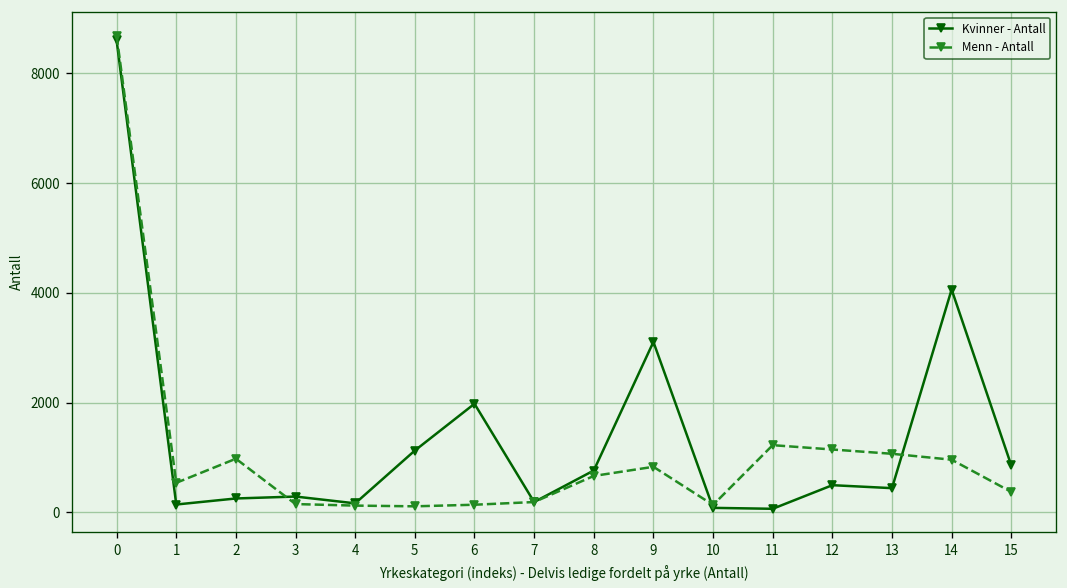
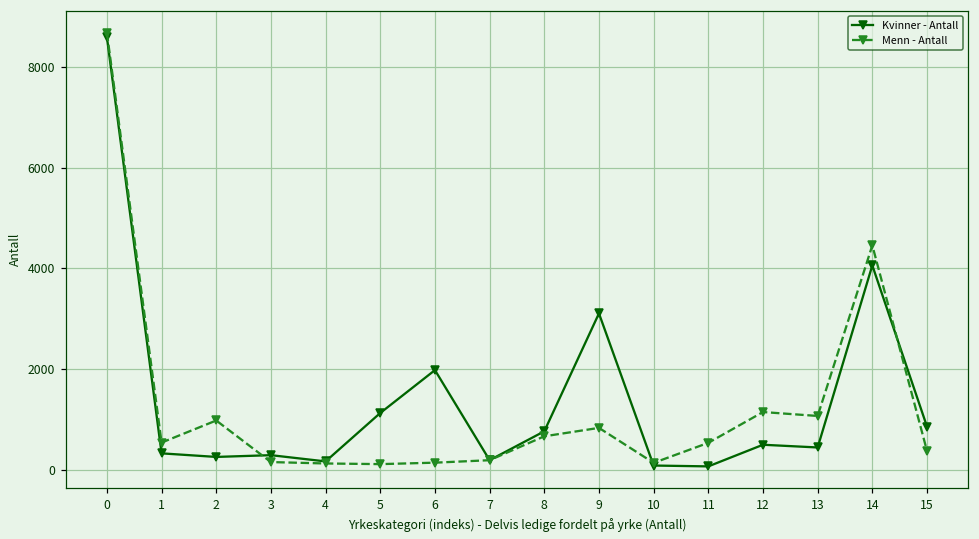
  {
    "Kvinner - Antall": {
      "0": 8600,
-     "1": 100,
+     "1": 300,
      "2": 300,
      "3": 300,
      "5": 1100,
      "6": 2000,
      "8": 800,
      "9": 3100,
      "11": 100,
      "12": 500,
      "13": 400,
      "14": 4100,
      "15": 900
    },
    "Menn - Antall": {
      "0": 8700,
      "1": 500,
      "2": 1000,
      "3": 200,
      "5": 100,
      "6": 100,
      "8": 700,
      "9": 800,
-     "11": 1200,
+     "11": 500,
      "12": 1100,
      "13": 1100,
-     "14": 1000,
+     "14": 4500,
      "15": 400
    }
  }
